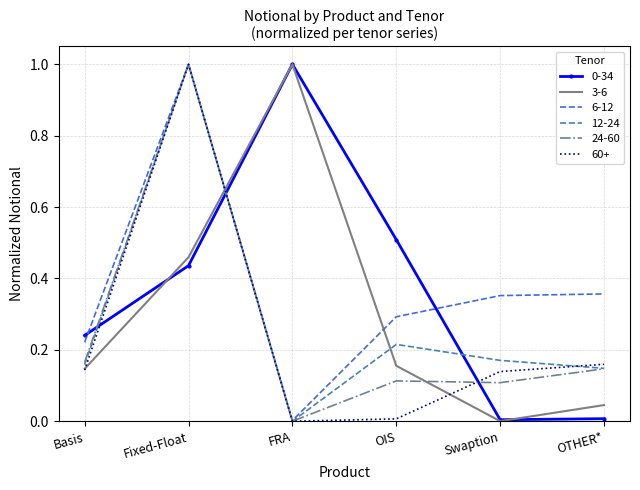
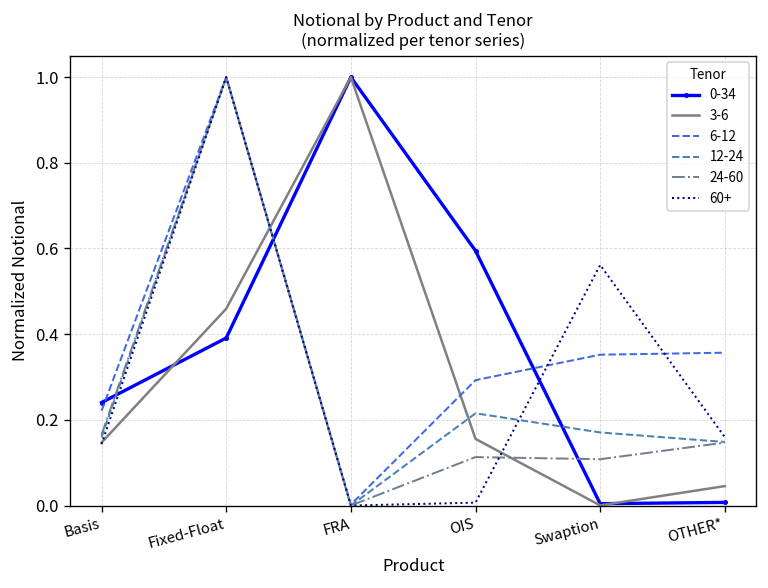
  {
    "0-34": {
      "Basis": 0.24,
-     "Fixed-Float": 0.44,
-     "OIS": 0.51,
+     "Fixed-Float": 0.39,
+     "OIS": 0.59,
      "OTHER*": 0.01
    },
    "60+": {
      "OIS": 0.01,
-     "Swaption": 0.14,
+     "Swaption": 0.56,
      "OTHER*": 0.16
    }
  }
